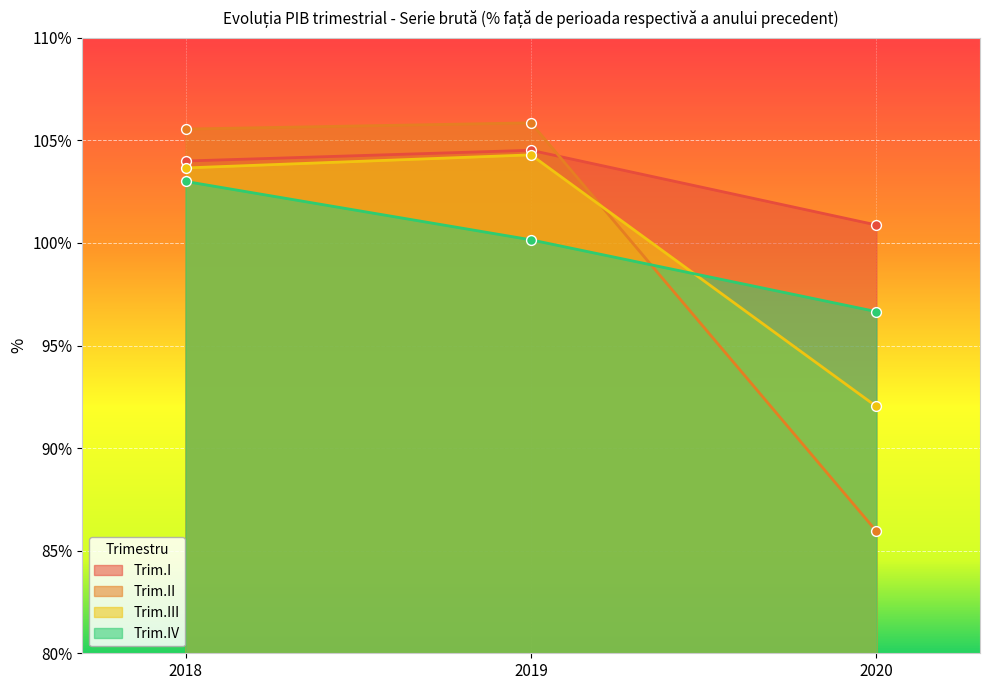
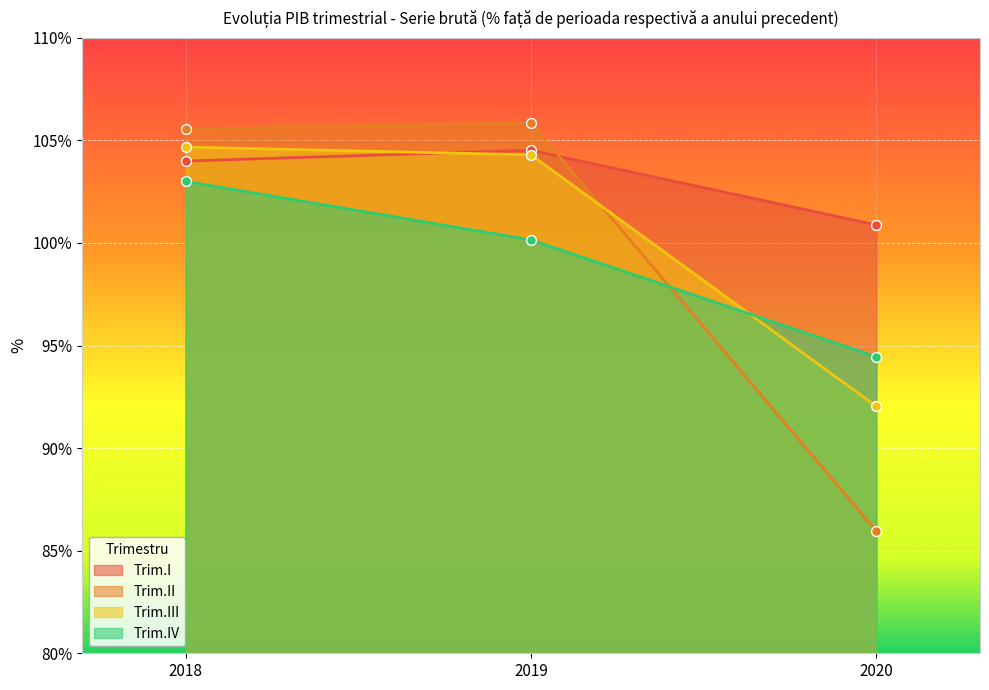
  {
    "Trim.III": {
-     "2018": "103.7%",
+     "2018": "104.7%",
      "2019": "104.3%",
      "2020": "92.0%"
    },
    "Trim.IV": {
      "2018": "103.0%",
      "2019": "100.2%",
-     "2020": "96.7%"
+     "2020": "94.4%"
    }
  }
